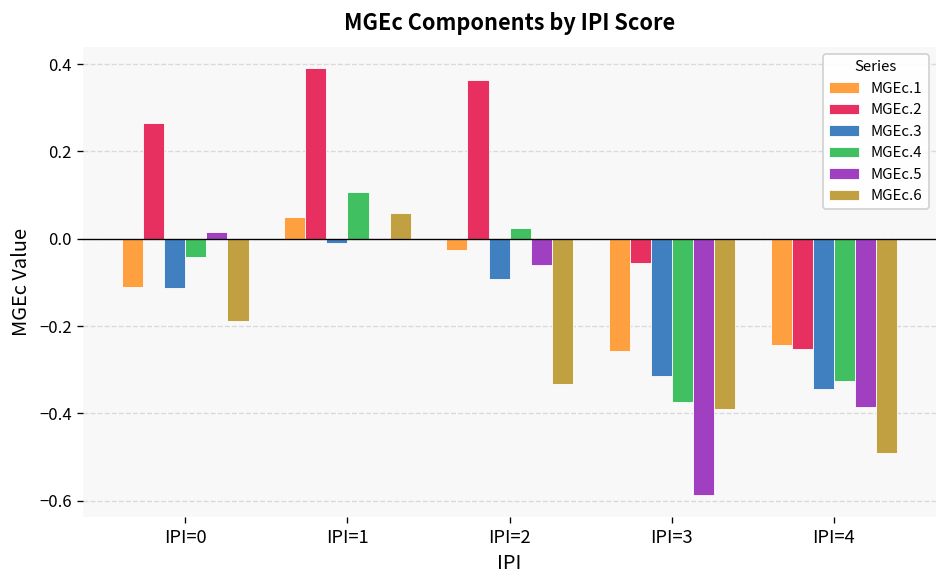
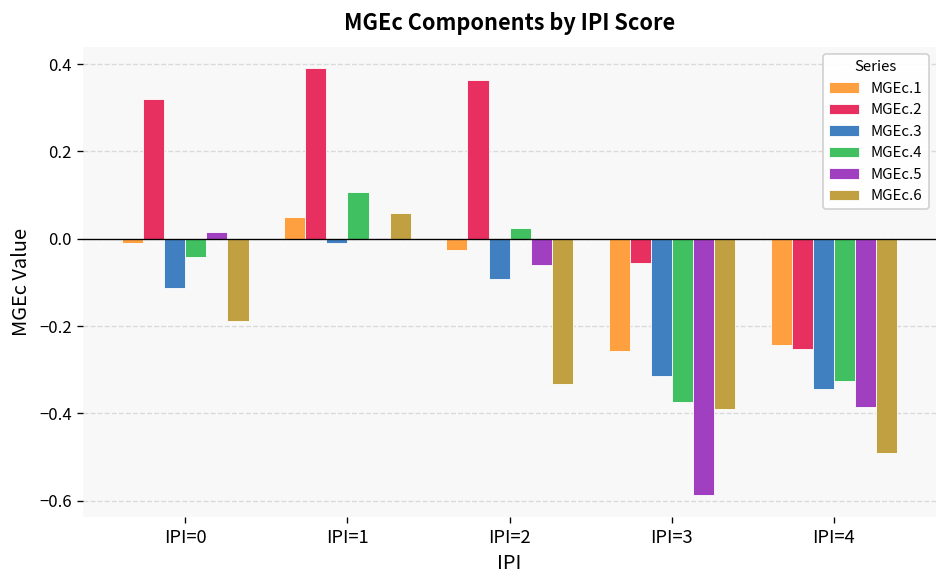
  {
    "MGEc.1": {
-     "IPI=0": -0.11,
+     "IPI=0": -0.01,
      "IPI=1": 0.05,
      "IPI=2": -0.03,
      "IPI=3": -0.26,
      "IPI=4": -0.24
    },
    "MGEc.2": {
-     "IPI=0": 0.27,
+     "IPI=0": 0.32,
      "IPI=1": 0.39,
      "IPI=2": 0.36,
      "IPI=3": -0.06,
      "IPI=4": -0.25
    },
    "MGEc.3": {
      "IPI=0": -0.11,
      "IPI=1": -0.01,
      "IPI=2": -0.09,
      "IPI=3": -0.31,
      "IPI=4": -0.34
    },
    "MGEc.4": {
      "IPI=0": -0.04,
      "IPI=1": 0.11,
      "IPI=2": 0.03,
      "IPI=3": -0.37,
      "IPI=4": -0.33
    },
    "MGEc.5": {
      "IPI=0": 0.02,
      "IPI=2": -0.06,
      "IPI=3": -0.59,
      "IPI=4": -0.39
    },
    "MGEc.6": {
      "IPI=0": -0.19,
      "IPI=1": 0.06,
      "IPI=2": -0.33,
      "IPI=3": -0.39,
      "IPI=4": -0.49
    }
  }
